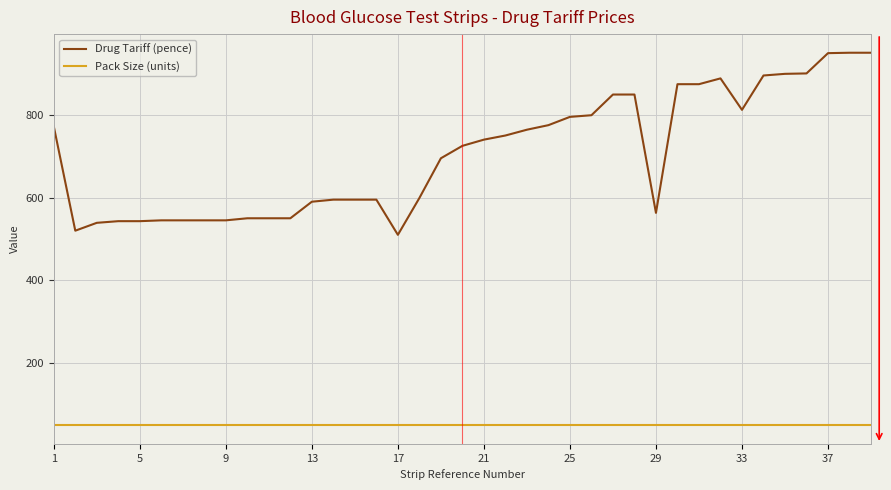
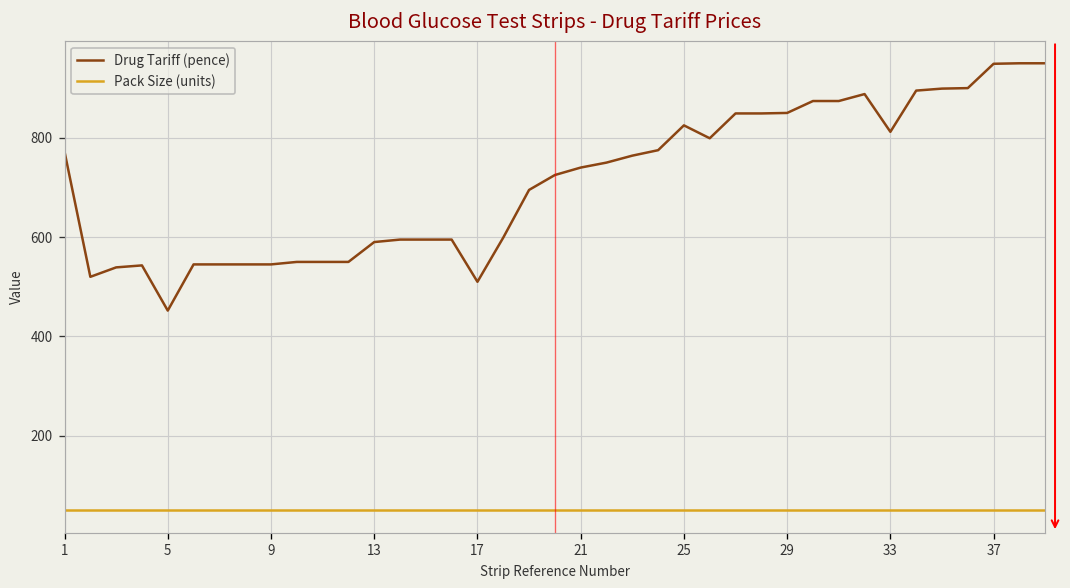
  {
    "Drug Tariff (pence)": {
      "1": 770,
-     "5": 540,
+     "5": 450,
      "9": 550,
      "13": 590,
      "17": 510,
      "21": 740,
-     "25": 800,
-     "29": 560,
+     "25": 830,
+     "29": 850,
      "33": 810,
      "37": 950
    },
    "Pack Size (units)": {
      "1": 50,
      "5": 50,
      "9": 50,
      "13": 50,
      "17": 50,
      "21": 50,
      "25": 50,
      "29": 50,
      "33": 50,
      "37": 50
    }
  }
